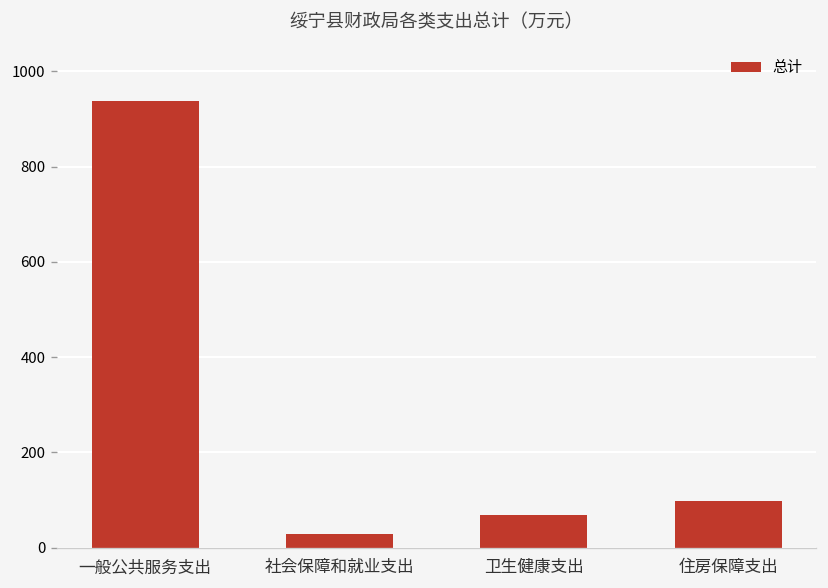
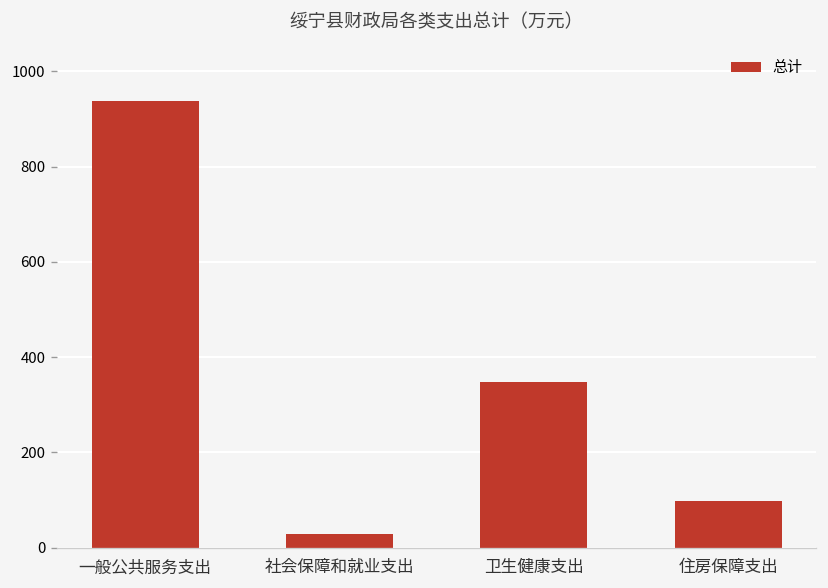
  {
    "一般公共服务支出": 940,
    "社会保障和就业支出": 30,
-   "卫生健康支出": 70,
+   "卫生健康支出": 350,
    "住房保障支出": 100
  }
